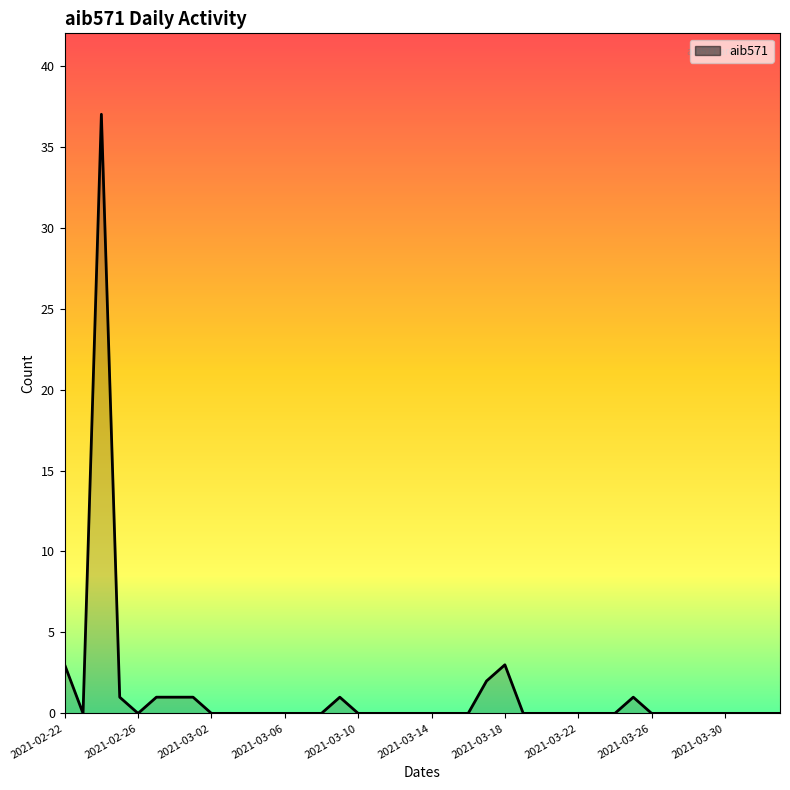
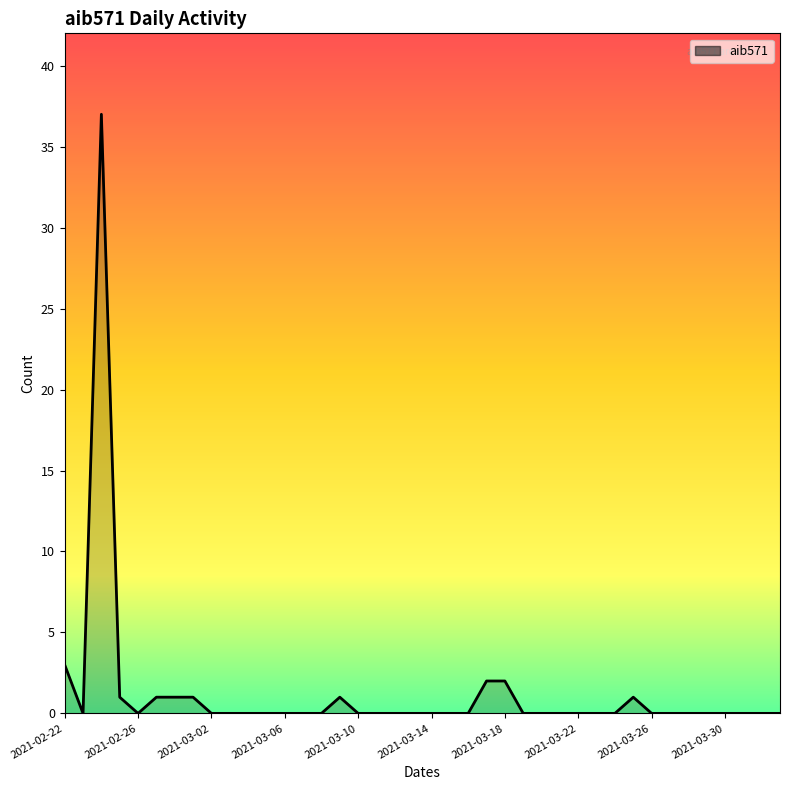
  {
    "2021-02-22": 3,
    "2021-02-26": 0,
    "2021-03-02": 0,
    "2021-03-06": 0,
    "2021-03-10": 0,
    "2021-03-14": 0,
-   "2021-03-18": 3,
+   "2021-03-18": 2,
    "2021-03-22": 0,
    "2021-03-26": 0,
    "2021-03-30": 0
  }
